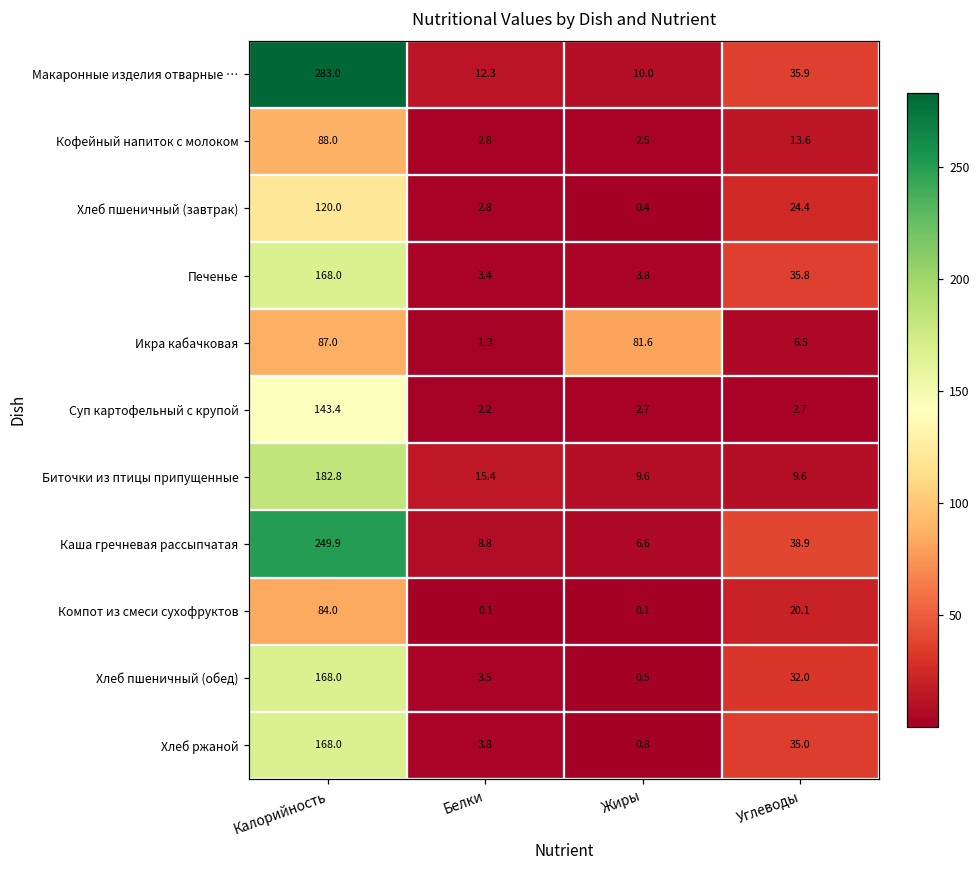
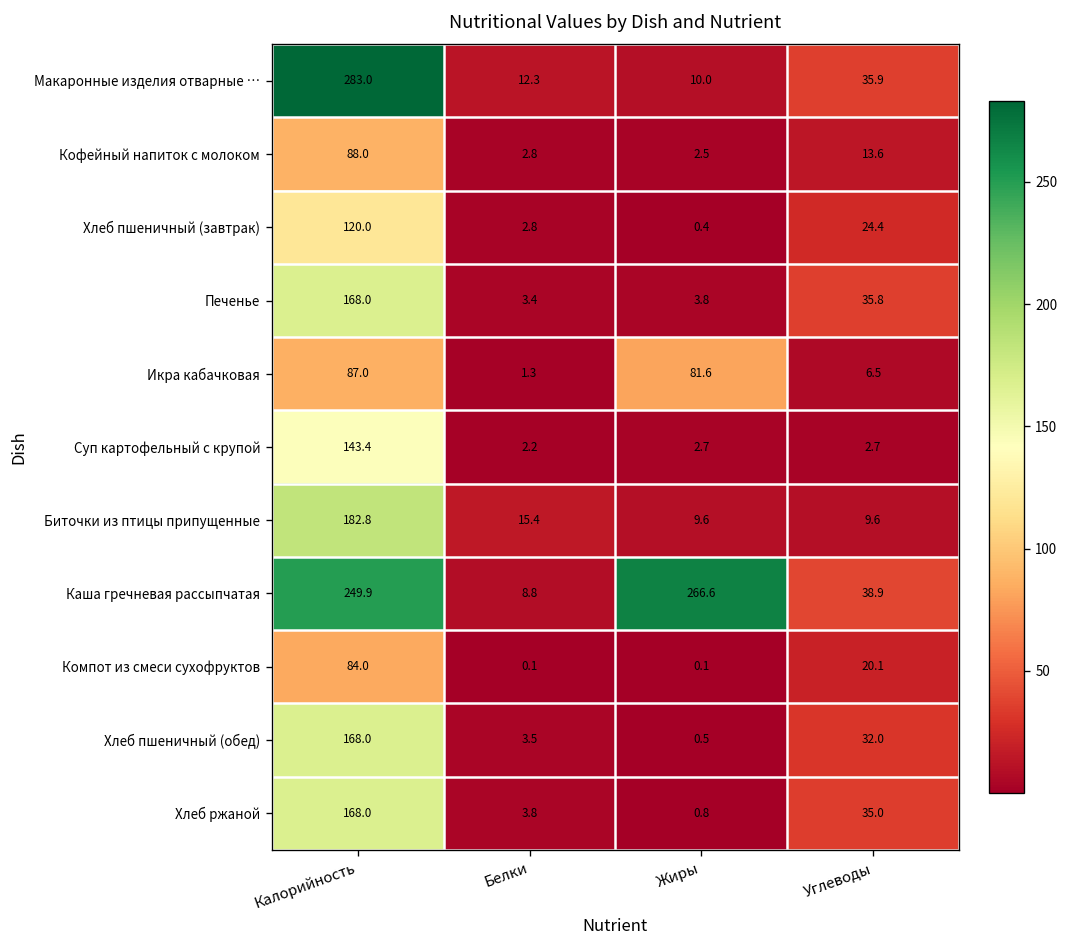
  {
    "Макаронные изделия отварные …": {
      "Калорийность": 283.0,
      "Белки": 12.3,
      "Жиры": 10.0,
      "Углеводы": 35.9
    },
    "Кофейный напиток с молоком": {
      "Калорийность": 88.0,
      "Белки": 2.8,
      "Жиры": 2.5,
      "Углеводы": 13.6
    },
    "Хлеб пшеничный (завтрак)": {
      "Калорийность": 120.0,
      "Белки": 2.8,
      "Жиры": 0.4,
      "Углеводы": 24.4
    },
    "Печенье": {
      "Калорийность": 168.0,
      "Белки": 3.4,
      "Жиры": 3.8,
      "Углеводы": 35.8
    },
    "Икра кабачковая": {
      "Калорийность": 87.0,
      "Белки": 1.3,
      "Жиры": 81.6,
      "Углеводы": 6.5
    },
    "Суп картофельный с крупой": {
      "Калорийность": 143.4,
      "Белки": 2.2,
      "Жиры": 2.7,
      "Углеводы": 2.7
    },
    "Биточки из птицы припущенные": {
      "Калорийность": 182.8,
      "Белки": 15.4,
      "Жиры": 9.6,
      "Углеводы": 9.6
    },
    "Каша гречневая рассыпчатая": {
      "Калорийность": 249.9,
      "Белки": 8.8,
-     "Жиры": 6.6,
+     "Жиры": 266.6,
      "Углеводы": 38.9
    },
    "Компот из смеси сухофруктов": {
      "Калорийность": 84.0,
      "Белки": 0.1,
      "Жиры": 0.1,
      "Углеводы": 20.1
    },
    "Хлеб пшеничный (обед)": {
      "Калорийность": 168.0,
      "Белки": 3.5,
      "Жиры": 0.5,
      "Углеводы": 32.0
    },
    "Хлеб ржаной": {
      "Калорийность": 168.0,
      "Белки": 3.8,
      "Жиры": 0.8,
      "Углеводы": 35.0
    }
  }
